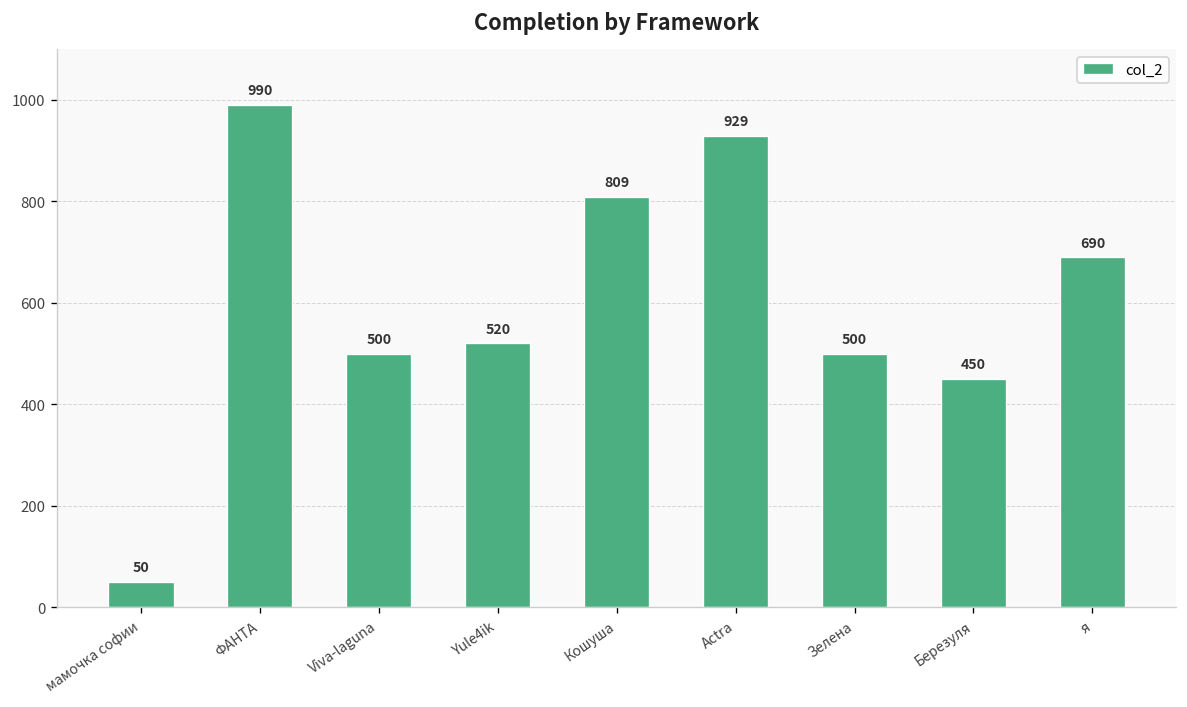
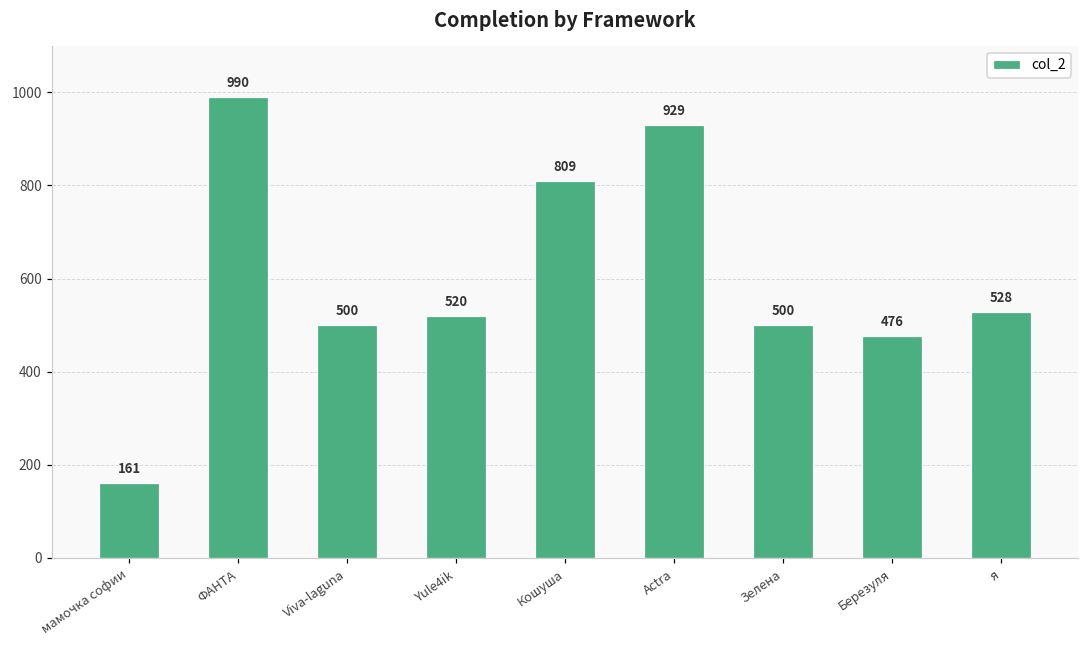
  {
-   "мамочка софии": 50,
+   "мамочка софии": 161,
    "ФАНТА": 990,
    "Viva-laguna": 500,
    "Yule4ik": 520,
    "Кошуша": 809,
    "Actra": 929,
    "Зелена": 500,
-   "Березуля": 450,
-   "я": 690
+   "Березуля": 476,
+   "я": 528
  }
